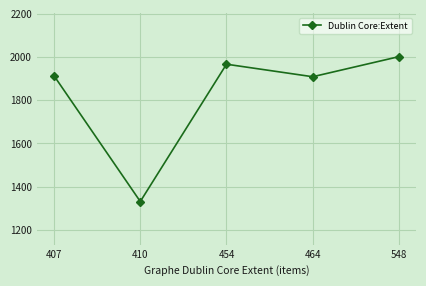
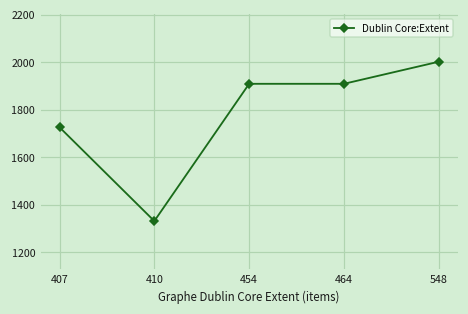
  {
-   "407": 1910,
+   "407": 1730,
    "410": 1330,
-   "454": 1970,
+   "454": 1910,
    "464": 1910,
    "548": 2000
  }
